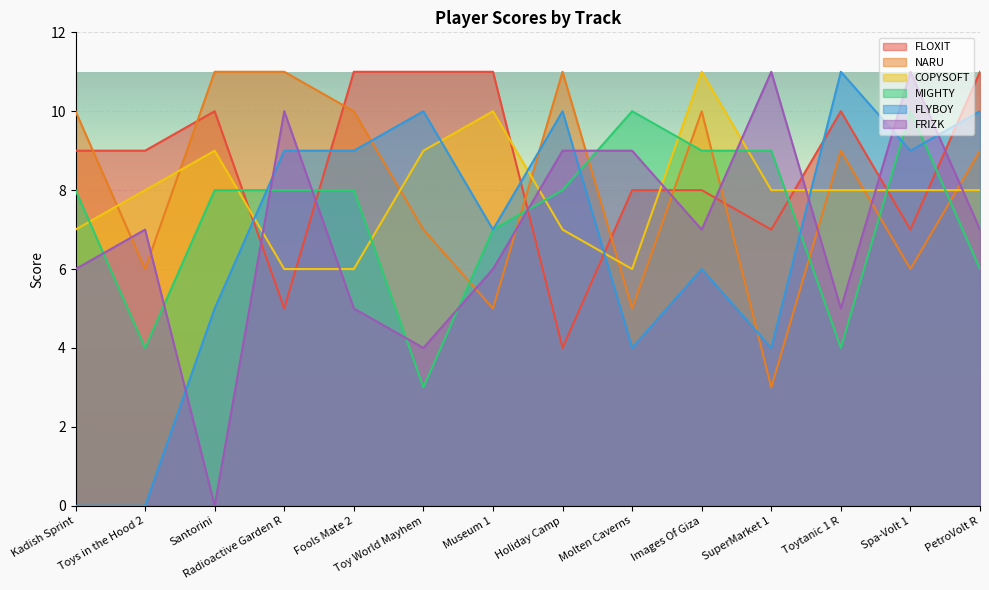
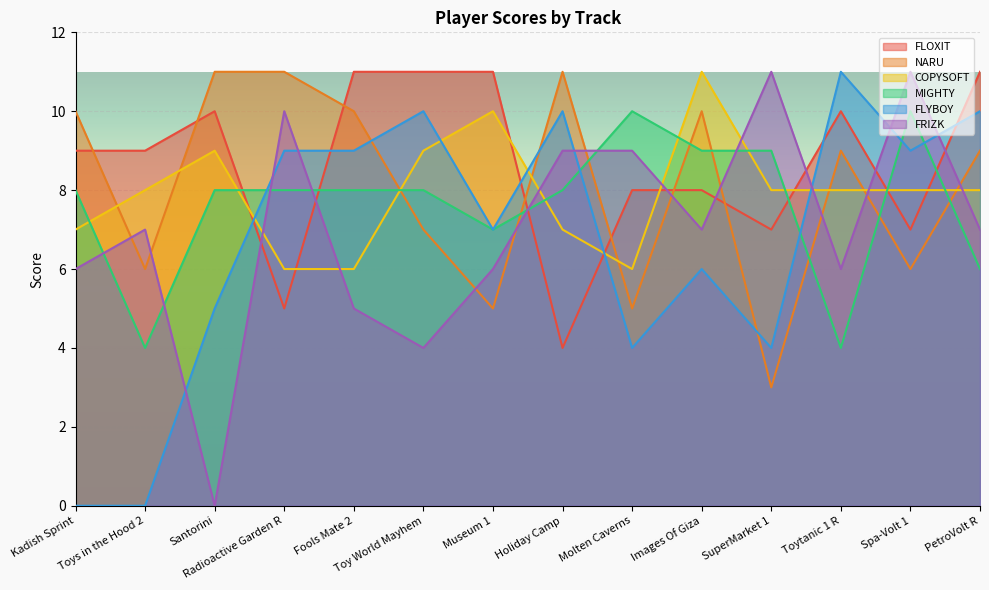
  {
    "MIGHTY": {
      "Kadish Sprint": 8,
      "Toys in the Hood 2": 4,
      "Santorini": 8,
      "Radioactive Garden R": 8,
      "Fools Mate 2": 8,
-     "Toy World Mayhem": 3,
+     "Toy World Mayhem": 8,
      "Holiday Camp": 8,
      "Molten Caverns": 10,
      "Images Of Giza": 9,
      "SuperMarket 1": 9,
      "Toytanic 1 R": 4,
      "PetroVolt R": 6
    },
    "FLYBOY": {
      "Kadish Sprint": 0,
      "Toys in the Hood 2": 0,
      "Santorini": 5,
      "Radioactive Garden R": 9,
      "Fools Mate 2": 9,
      "Toy World Mayhem": 10,
      "Holiday Camp": 10,
      "Molten Caverns": 4,
      "Images Of Giza": 6,
      "SuperMarket 1": 4,
      "Toytanic 1 R": 11,
      "Spa-Volt 1": 9,
      "PetroVolt R": 10
    },
    "FRIZK": {
      "Kadish Sprint": 6,
      "Toys in the Hood 2": 7,
      "Santorini": 0,
      "Radioactive Garden R": 10,
      "Fools Mate 2": 5,
      "Toy World Mayhem": 4,
      "Museum 1": 6,
      "Holiday Camp": 9,
      "Molten Caverns": 9,
      "Images Of Giza": 7,
      "SuperMarket 1": 11,
-     "Toytanic 1 R": 5,
+     "Toytanic 1 R": 6,
      "PetroVolt R": 7
    }
  }
